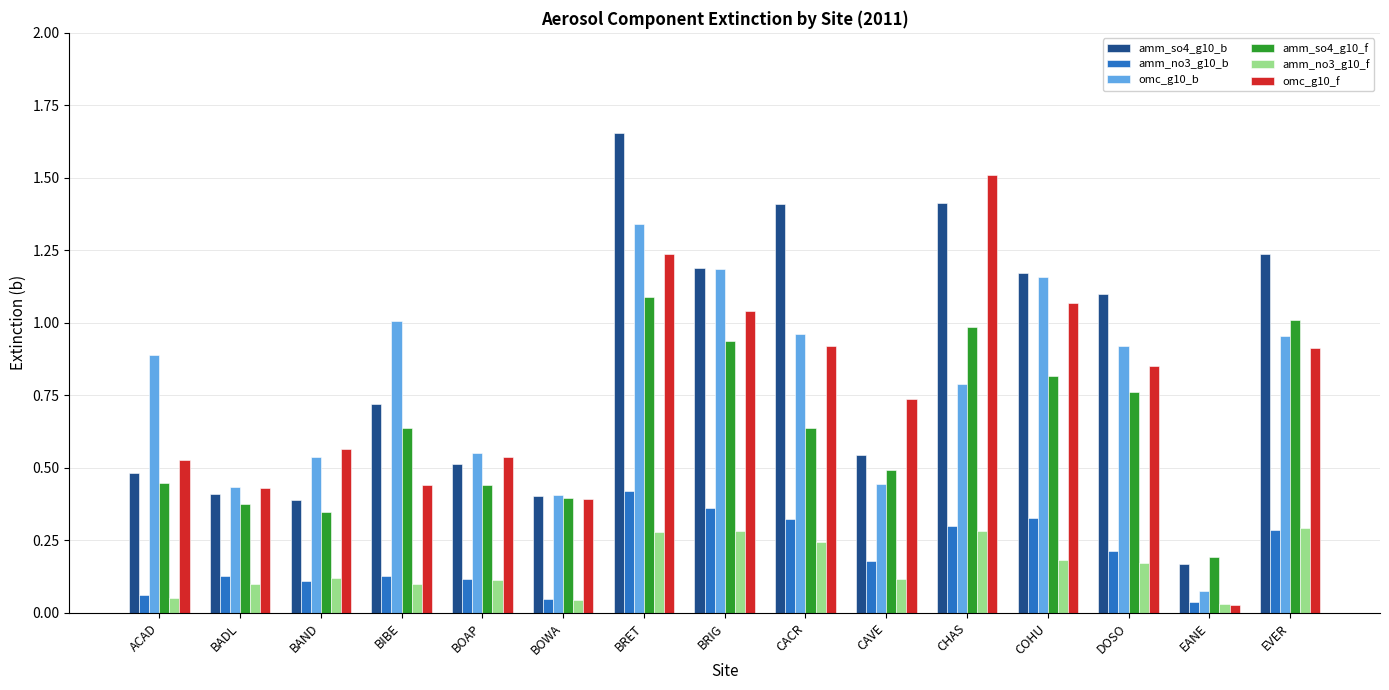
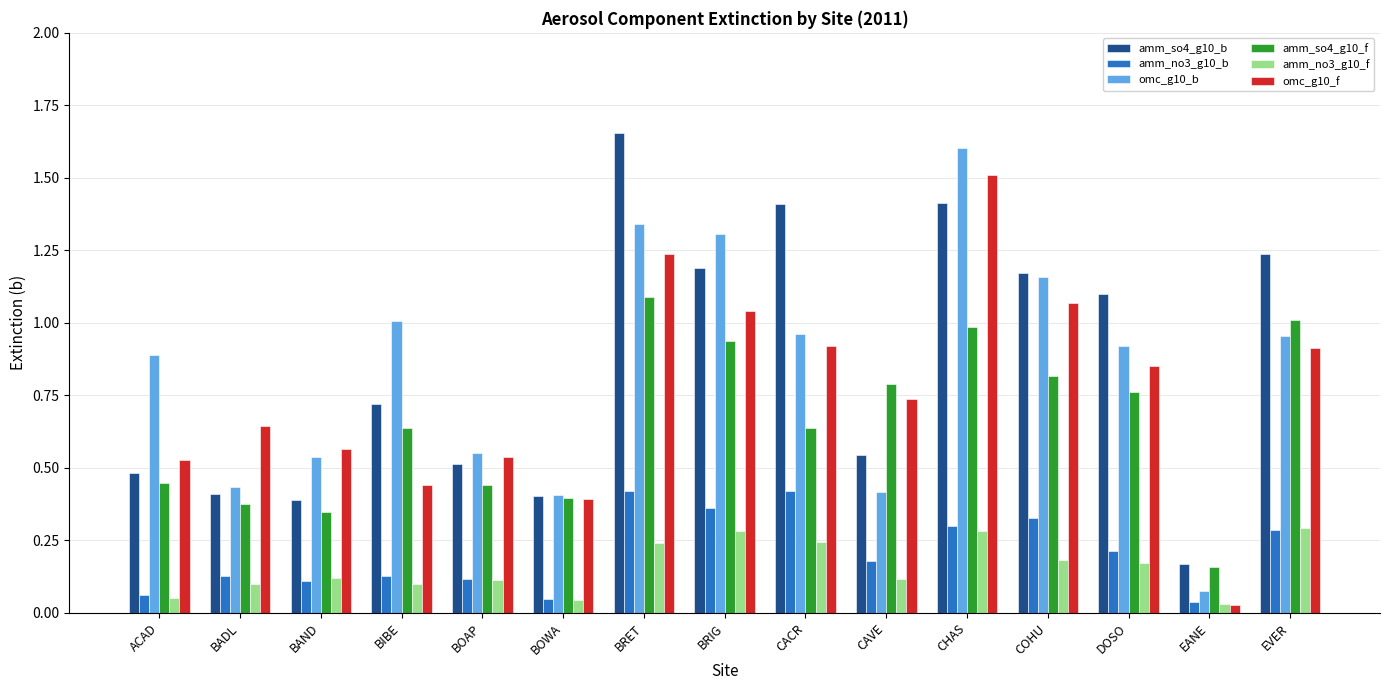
  {
    "amm_so4_g10_b": {
      "ACAD": 0.48,
      "BADL": 0.41,
      "BAND": 0.39,
      "BIBE": 0.72,
      "BOAP": 0.51,
      "BOWA": 0.40,
      "BRET": 1.65,
      "BRIG": 1.19,
      "CACR": 1.41,
      "CAVE": 0.55,
      "CHAS": 1.41,
      "COHU": 1.17,
      "DOSO": 1.10,
      "EANE": 0.17,
      "EVER": 1.24
    },
    "amm_no3_g10_b": {
      "ACAD": 0.06,
      "BADL": 0.13,
      "BAND": 0.11,
      "BIBE": 0.13,
      "BOAP": 0.12,
      "BOWA": 0.05,
      "BRET": 0.42,
      "BRIG": 0.36,
-     "CACR": 0.32,
+     "CACR": 0.42,
      "CAVE": 0.18,
      "CHAS": 0.30,
      "COHU": 0.33,
      "DOSO": 0.21,
      "EANE": 0.04,
      "EVER": 0.29
    },
    "omc_g10_b": {
      "ACAD": 0.89,
      "BADL": 0.44,
      "BAND": 0.54,
      "BIBE": 1.01,
      "BOAP": 0.55,
      "BOWA": 0.41,
      "BRET": 1.34,
-     "BRIG": 1.19,
+     "BRIG": 1.31,
      "CACR": 0.96,
-     "CAVE": 0.44,
-     "CHAS": 0.79,
+     "CAVE": 0.42,
+     "CHAS": 1.60,
      "COHU": 1.16,
      "DOSO": 0.92,
      "EANE": 0.08,
      "EVER": 0.96
    },
    "amm_so4_g10_f": {
      "ACAD": 0.45,
      "BADL": 0.38,
      "BAND": 0.35,
      "BIBE": 0.64,
      "BOAP": 0.44,
      "BOWA": 0.40,
      "BRET": 1.09,
      "BRIG": 0.94,
      "CACR": 0.64,
-     "CAVE": 0.49,
+     "CAVE": 0.79,
      "CHAS": 0.98,
      "COHU": 0.82,
      "DOSO": 0.76,
-     "EANE": 0.19,
+     "EANE": 0.16,
      "EVER": 1.01
    },
    "amm_no3_g10_f": {
      "ACAD": 0.05,
      "BADL": 0.10,
      "BAND": 0.12,
      "BIBE": 0.10,
      "BOAP": 0.11,
      "BOWA": 0.04,
-     "BRET": 0.28,
+     "BRET": 0.24,
      "BRIG": 0.28,
      "CACR": 0.24,
      "CAVE": 0.12,
      "CHAS": 0.28,
      "COHU": 0.18,
      "DOSO": 0.17,
      "EANE": 0.03,
      "EVER": 0.29
    },
    "omc_g10_f": {
      "ACAD": 0.53,
-     "BADL": 0.43,
+     "BADL": 0.64,
      "BAND": 0.57,
      "BIBE": 0.44,
      "BOAP": 0.54,
      "BOWA": 0.39,
      "BRET": 1.24,
      "BRIG": 1.04,
      "CACR": 0.92,
      "CAVE": 0.74,
      "CHAS": 1.51,
      "COHU": 1.07,
      "DOSO": 0.85,
      "EANE": 0.03,
      "EVER": 0.91
    }
  }
